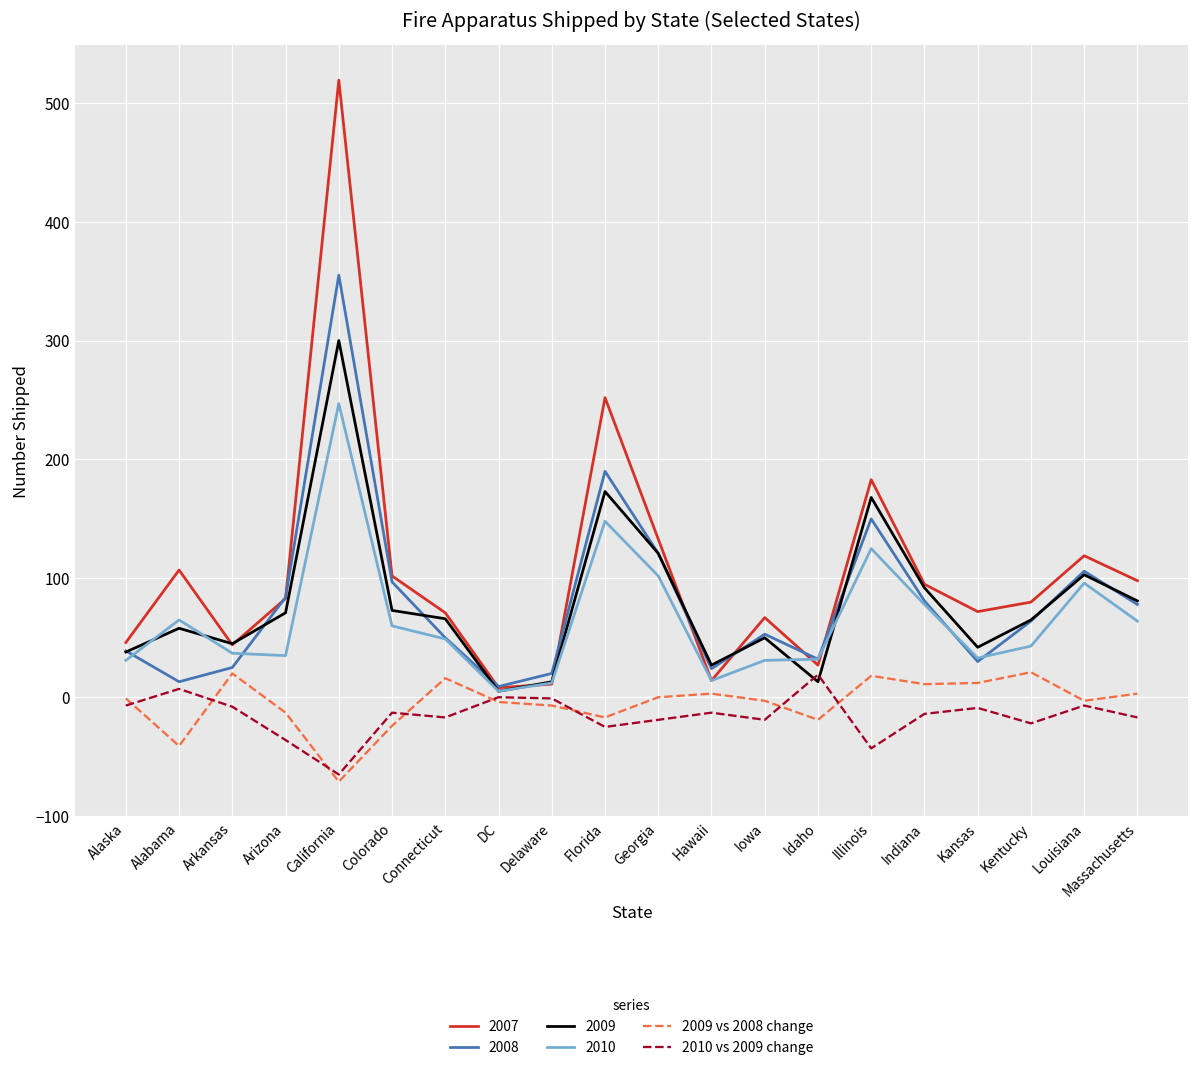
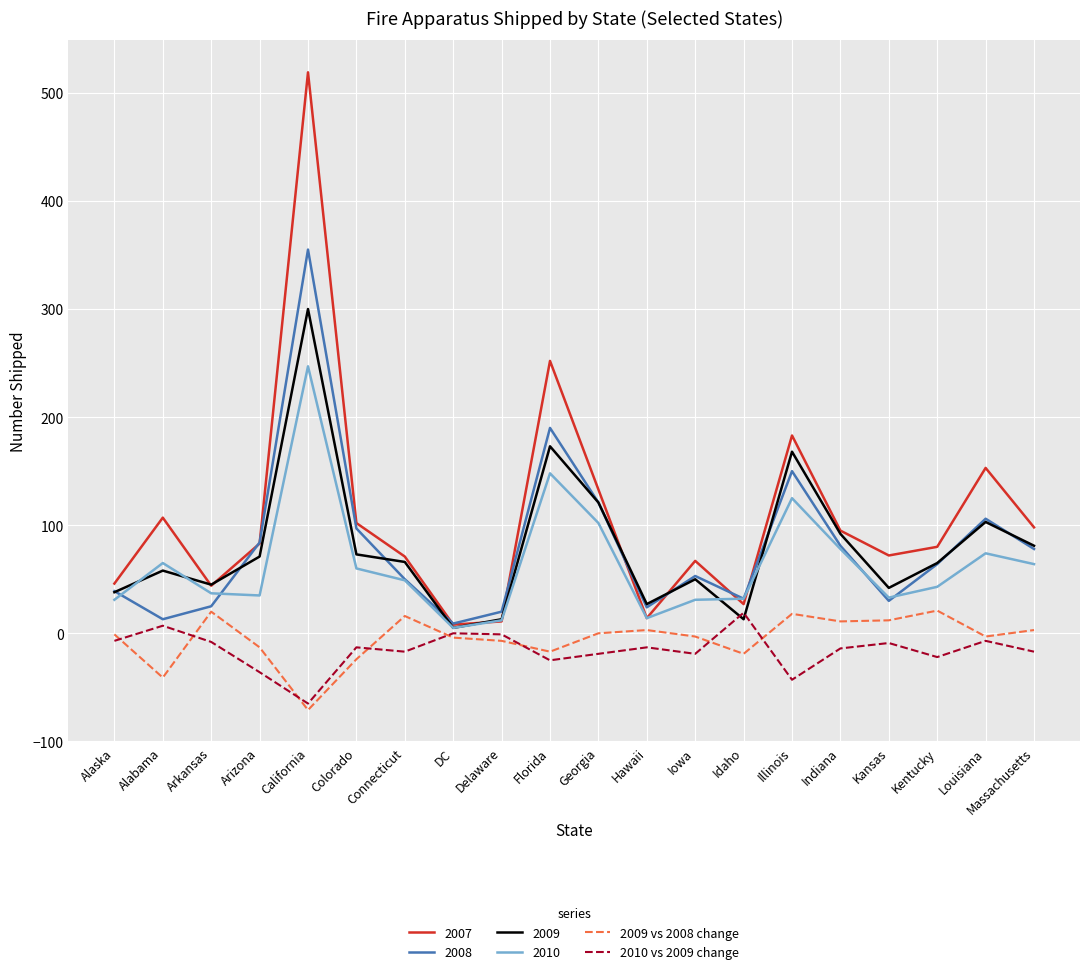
  {
    "2007": {
      "Alaska": 46,
      "Alabama": 107,
      "California": 519,
      "Colorado": 102,
      "Connecticut": 71,
      "Florida": 252,
      "Georgia": 133,
      "Iowa": 67,
      "Idaho": 27,
      "Illinois": 183,
      "Indiana": 95,
      "Kansas": 72,
      "Kentucky": 80,
-     "Louisiana": 119,
+     "Louisiana": 153,
      "Massachusetts": 98
    },
    "2008": {
      "Alabama": 13,
      "Arkansas": 25,
      "California": 355,
      "Colorado": 97,
      "Delaware": 20,
      "Florida": 190,
      "Hawaii": 24,
      "Iowa": 53,
      "Illinois": 150,
      "Indiana": 81,
      "Kansas": 30,
      "Louisiana": 106,
      "Massachusetts": 78
    },
    "2009": {
      "Alabama": 58,
      "Arizona": 71,
      "California": 300,
      "Colorado": 73,
      "Connecticut": 66,
      "Florida": 173,
      "Hawaii": 27,
      "Iowa": 50,
      "Idaho": 13,
      "Illinois": 168,
      "Indiana": 92,
      "Kansas": 42,
      "Louisiana": 103,
      "Massachusetts": 81
    },
    "2010": {
      "Alaska": 31,
      "Alabama": 65,
      "Arkansas": 37,
      "Arizona": 35,
      "California": 247,
      "Colorado": 60,
      "Florida": 148,
      "Georgia": 102,
      "Iowa": 31,
      "Illinois": 125,
      "Indiana": 78,
      "Kansas": 33,
      "Kentucky": 43,
-     "Louisiana": 96,
+     "Louisiana": 74,
      "Massachusetts": 64
    },
    "2009 vs 2008 change": {
      "Alaska": -1,
      "Alabama": -41,
      "Arkansas": 20,
      "Arizona": -13,
      "California": -71,
      "Colorado": -24,
      "Connecticut": 16,
      "DC": -4,
      "Delaware": -7,
      "Florida": -17,
      "Georgia": 0,
      "Hawaii": 3,
      "Iowa": -3,
      "Idaho": -19,
      "Illinois": 18,
      "Indiana": 11,
      "Kansas": 12,
      "Kentucky": 21,
      "Louisiana": -3,
      "Massachusetts": 3
    },
    "2010 vs 2009 change": {
      "Alaska": -7,
      "Alabama": 7,
      "Arkansas": -8,
      "Arizona": -36,
      "California": -65,
      "Colorado": -13,
      "Connecticut": -17,
      "DC": 0,
      "Delaware": -1,
      "Florida": -25,
      "Georgia": -19,
      "Hawaii": -13,
      "Iowa": -19,
      "Idaho": 19,
      "Illinois": -43,
      "Indiana": -14,
      "Kansas": -9,
      "Kentucky": -22,
      "Louisiana": -7,
      "Massachusetts": -17
    }
  }
